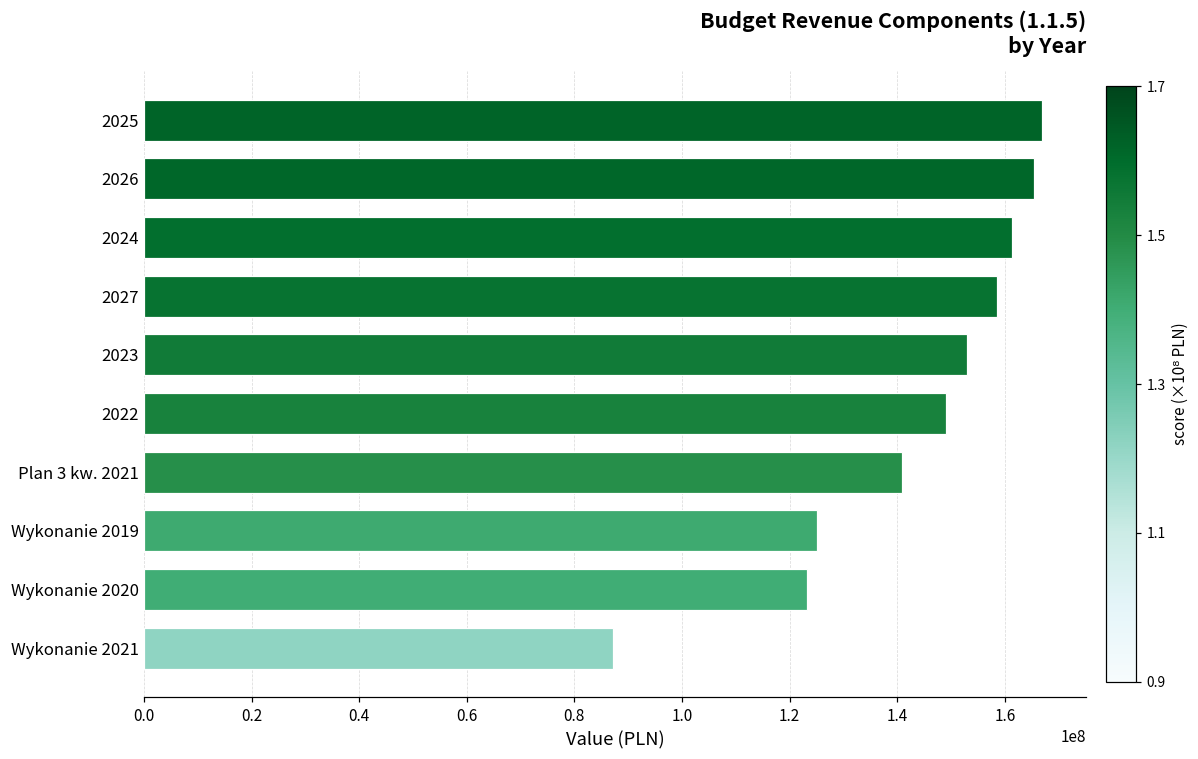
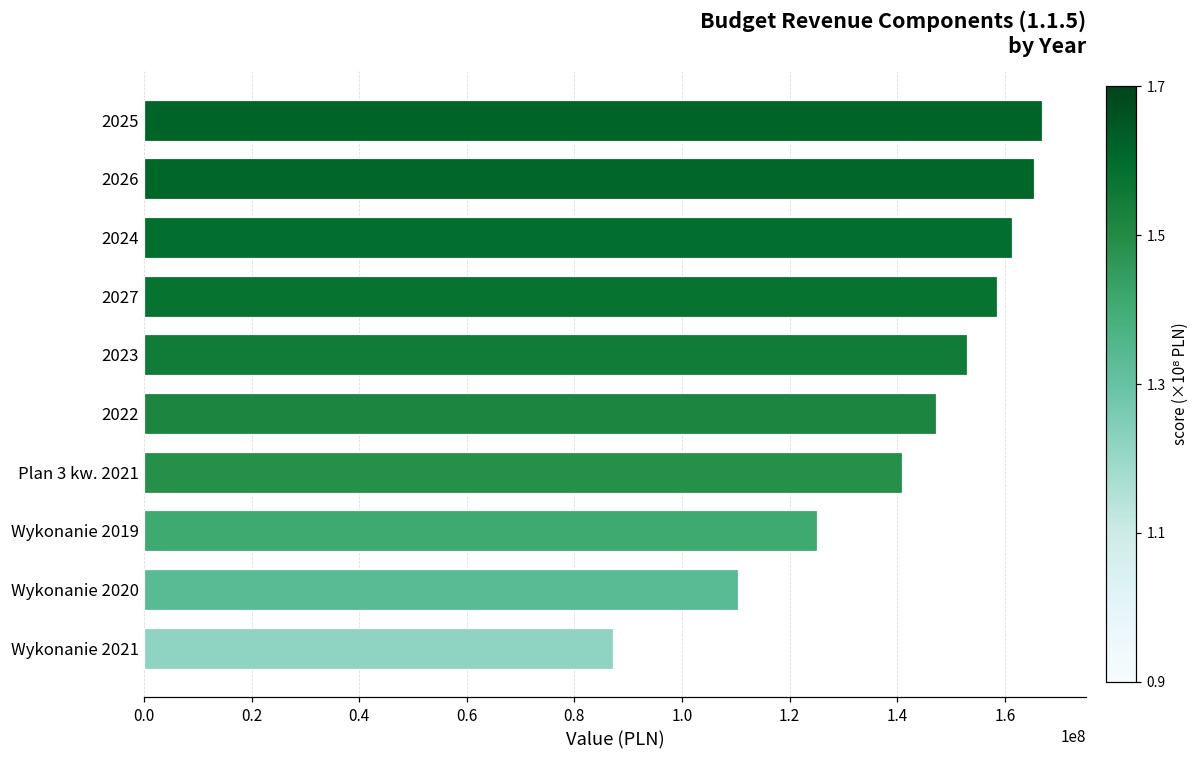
  {
    "2025": 167000000,
    "2026": 165000000,
    "2024": 161000000,
    "2027": 159000000,
    "2023": 153000000,
-   "2022": 149000000,
+   "2022": 147000000,
    "Plan 3 kw. 2021": 141000000,
    "Wykonanie 2019": 125000000,
-   "Wykonanie 2020": 123000000,
+   "Wykonanie 2020": 110000000,
    "Wykonanie 2021": 87000000
  }
